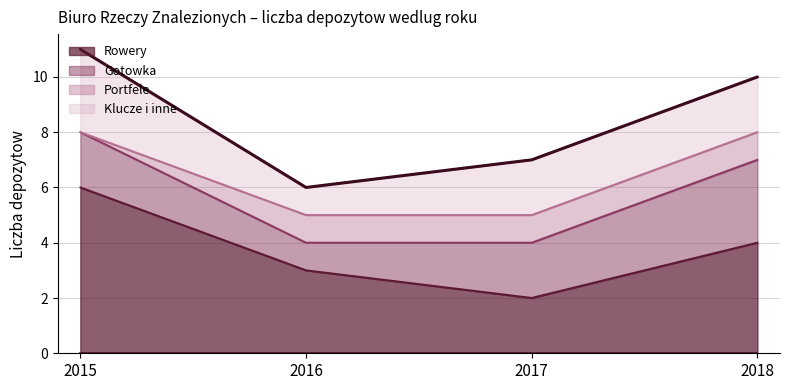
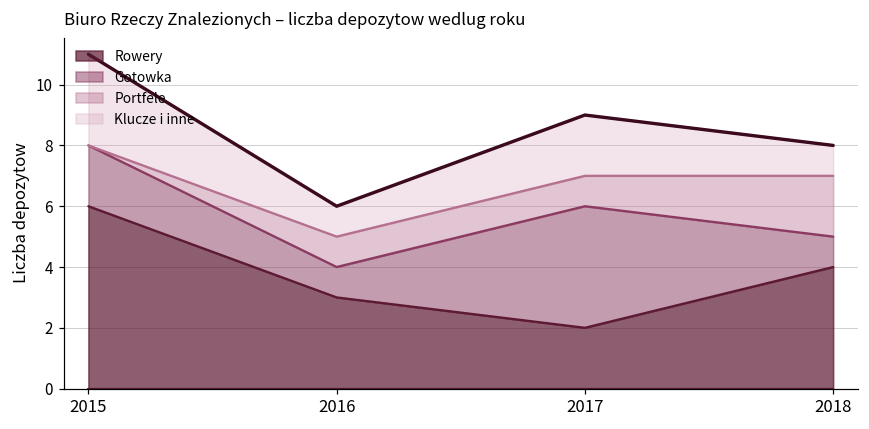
  {
    "Gotowka": {
      "2016": 1,
-     "2017": 2,
-     "2018": 3
+     "2017": 4,
+     "2018": 1
    },
    "Portfele": {
      "2016": 1,
      "2017": 1,
-     "2018": 1
+     "2018": 2
    },
    "Klucze i inne": {
      "2015": 3,
      "2016": 1,
      "2017": 2,
-     "2018": 2
+     "2018": 1
    }
  }
